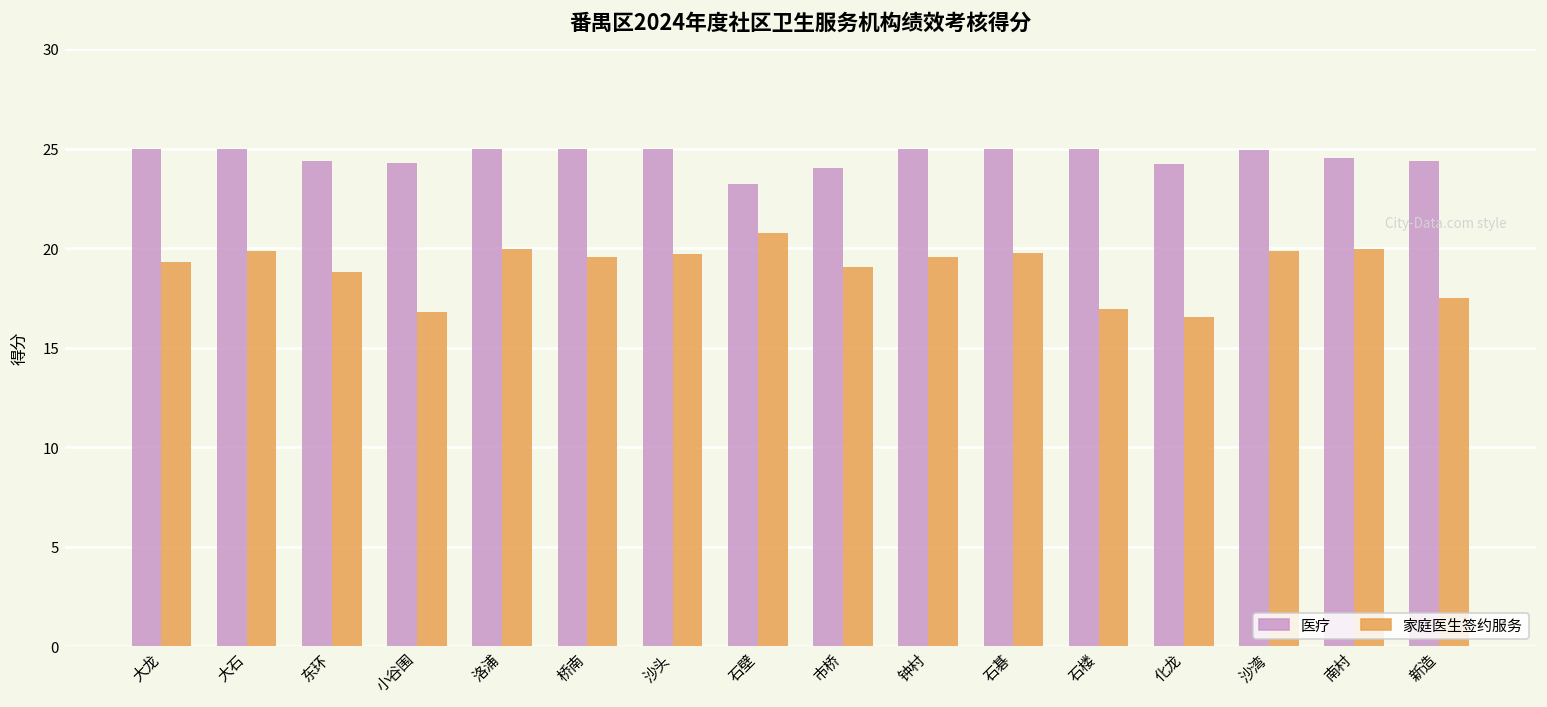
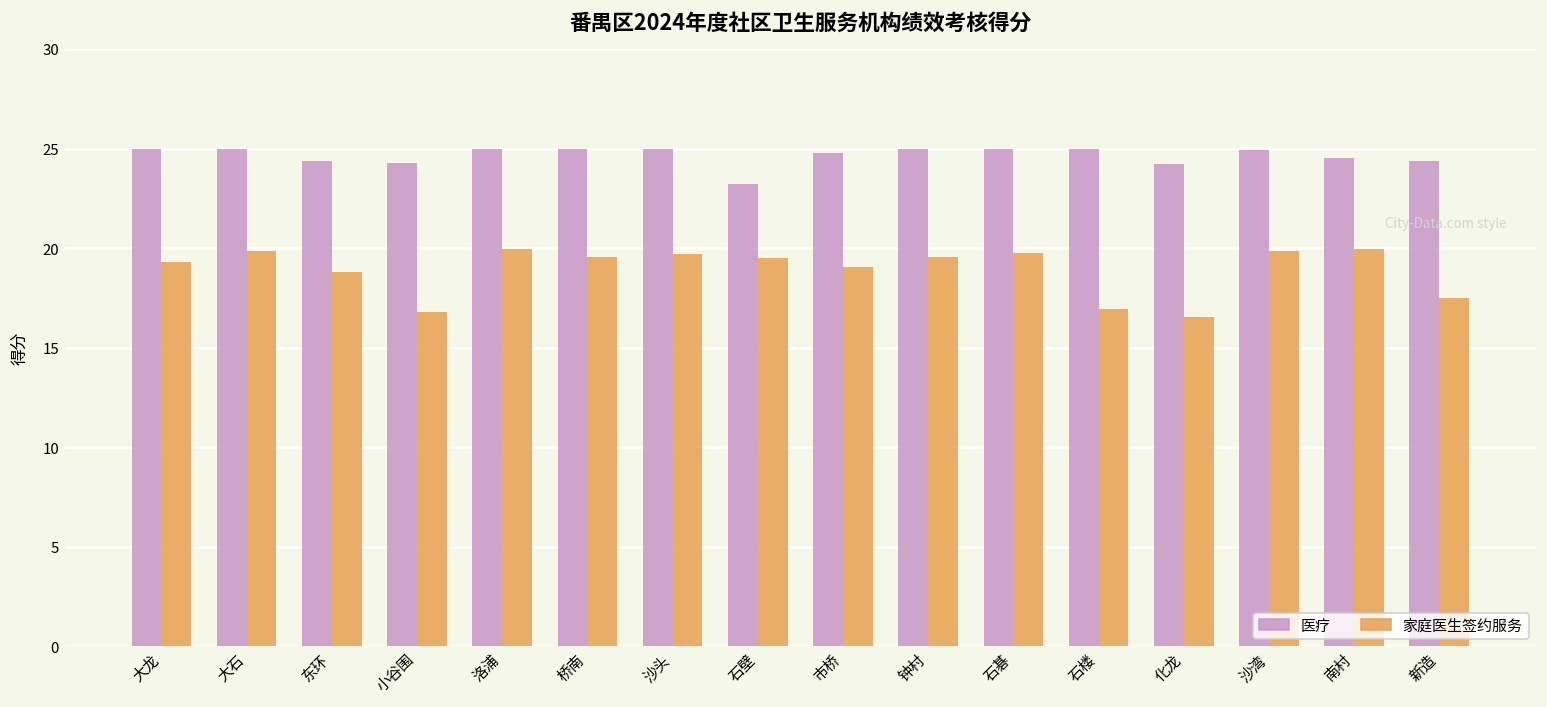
  {
    "医疗": {
      "大龙": 25.0,
      "大石": 25.0,
      "东环": 24.4,
      "小谷围": 24.3,
      "洛浦": 25.0,
      "桥南": 25.0,
      "沙头": 25.0,
      "石壁": 23.2,
-     "市桥": 24.0,
+     "市桥": 24.8,
      "钟村": 25.0,
      "石碁": 25.0,
      "石楼": 25.0,
      "化龙": 24.2,
      "沙湾": 24.9,
      "南村": 24.5,
      "新造": 24.4
    },
    "家庭医生签约服务": {
      "大龙": 19.3,
      "大石": 19.9,
      "东环": 18.8,
      "小谷围": 16.8,
      "洛浦": 20.0,
      "桥南": 19.5,
      "沙头": 19.7,
-     "石壁": 20.8,
+     "石壁": 19.5,
      "市桥": 19.0,
      "钟村": 19.6,
      "石碁": 19.8,
      "石楼": 16.9,
      "化龙": 16.6,
      "沙湾": 19.8,
      "南村": 20.0,
      "新造": 17.5
    }
  }
